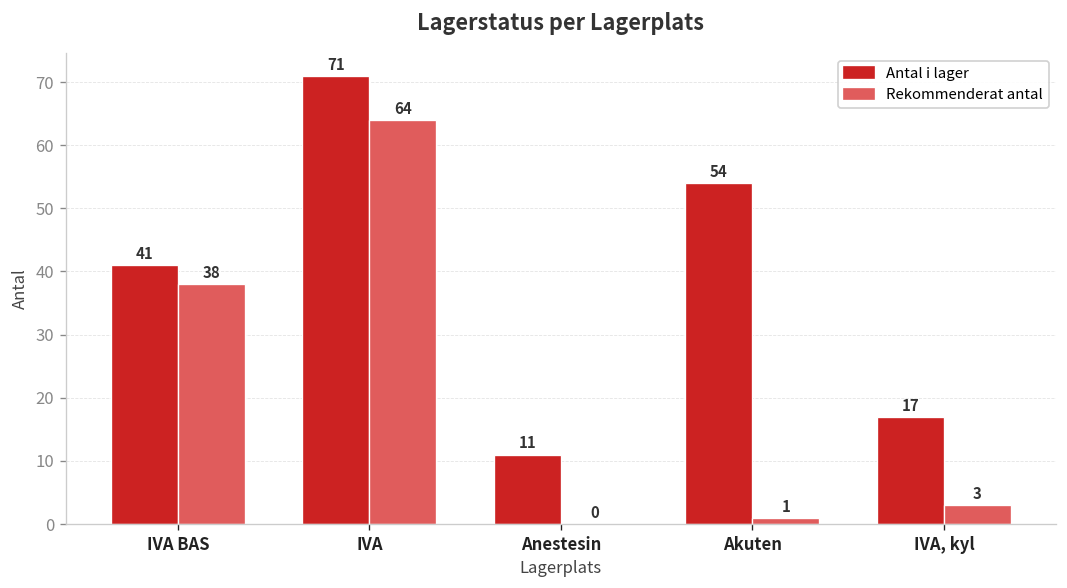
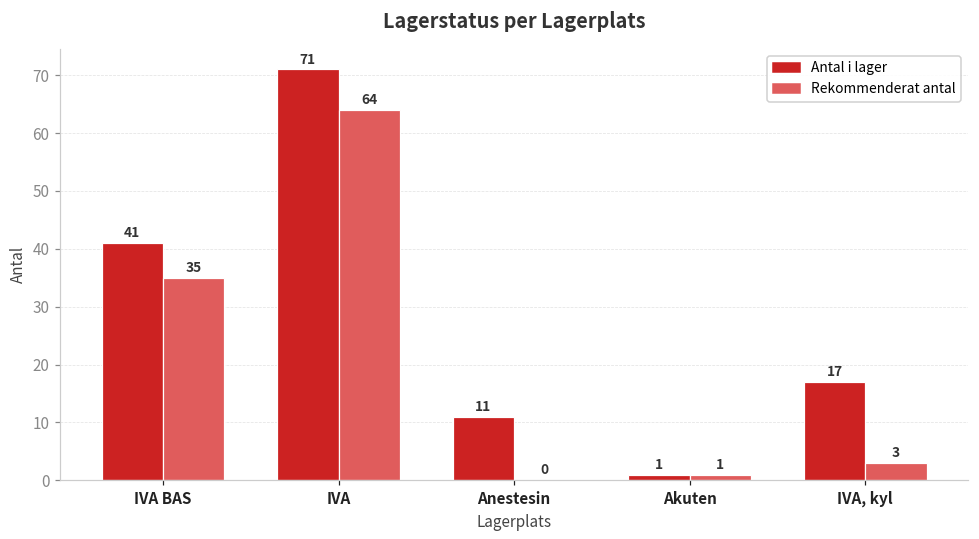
  {
    "Antal i lager": {
      "IVA BAS": 41,
      "IVA": 71,
      "Anestesin": 11,
-     "Akuten": 54,
+     "Akuten": 1,
      "IVA, kyl": 17
    },
    "Rekommenderat antal": {
-     "IVA BAS": 38,
+     "IVA BAS": 35,
      "IVA": 64,
      "Anestesin": 0,
      "Akuten": 1,
      "IVA, kyl": 3
    }
  }
